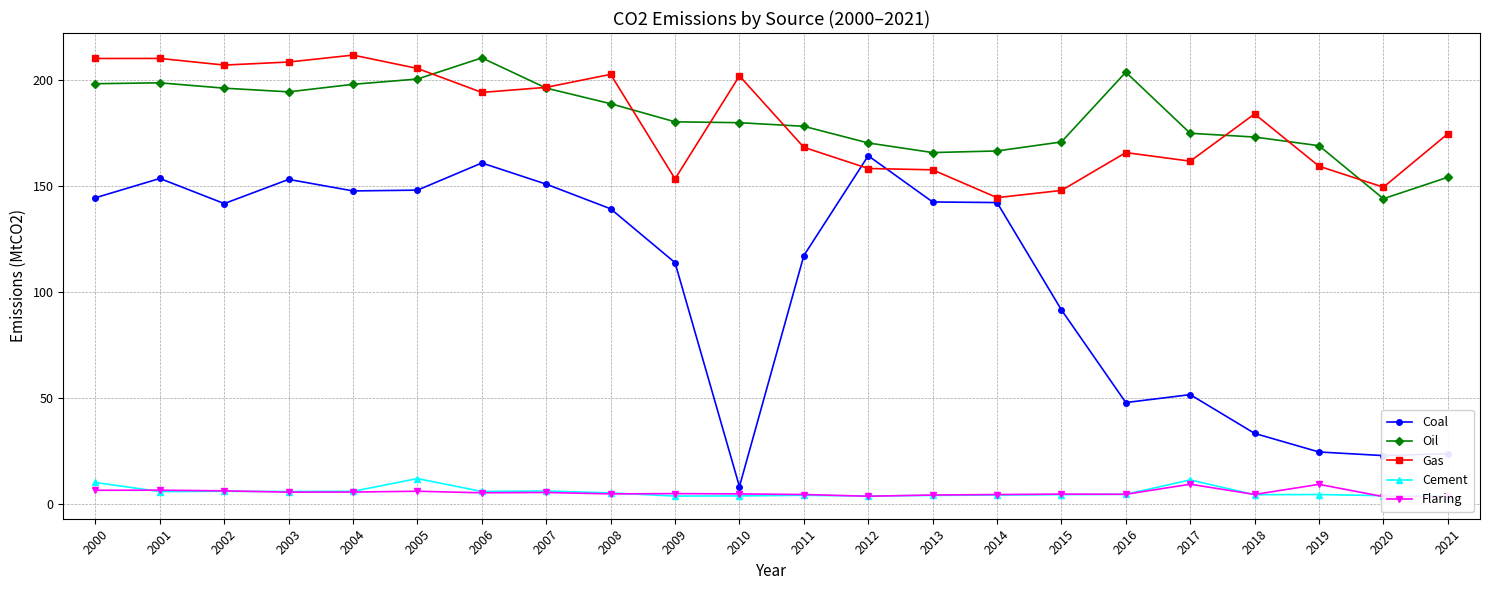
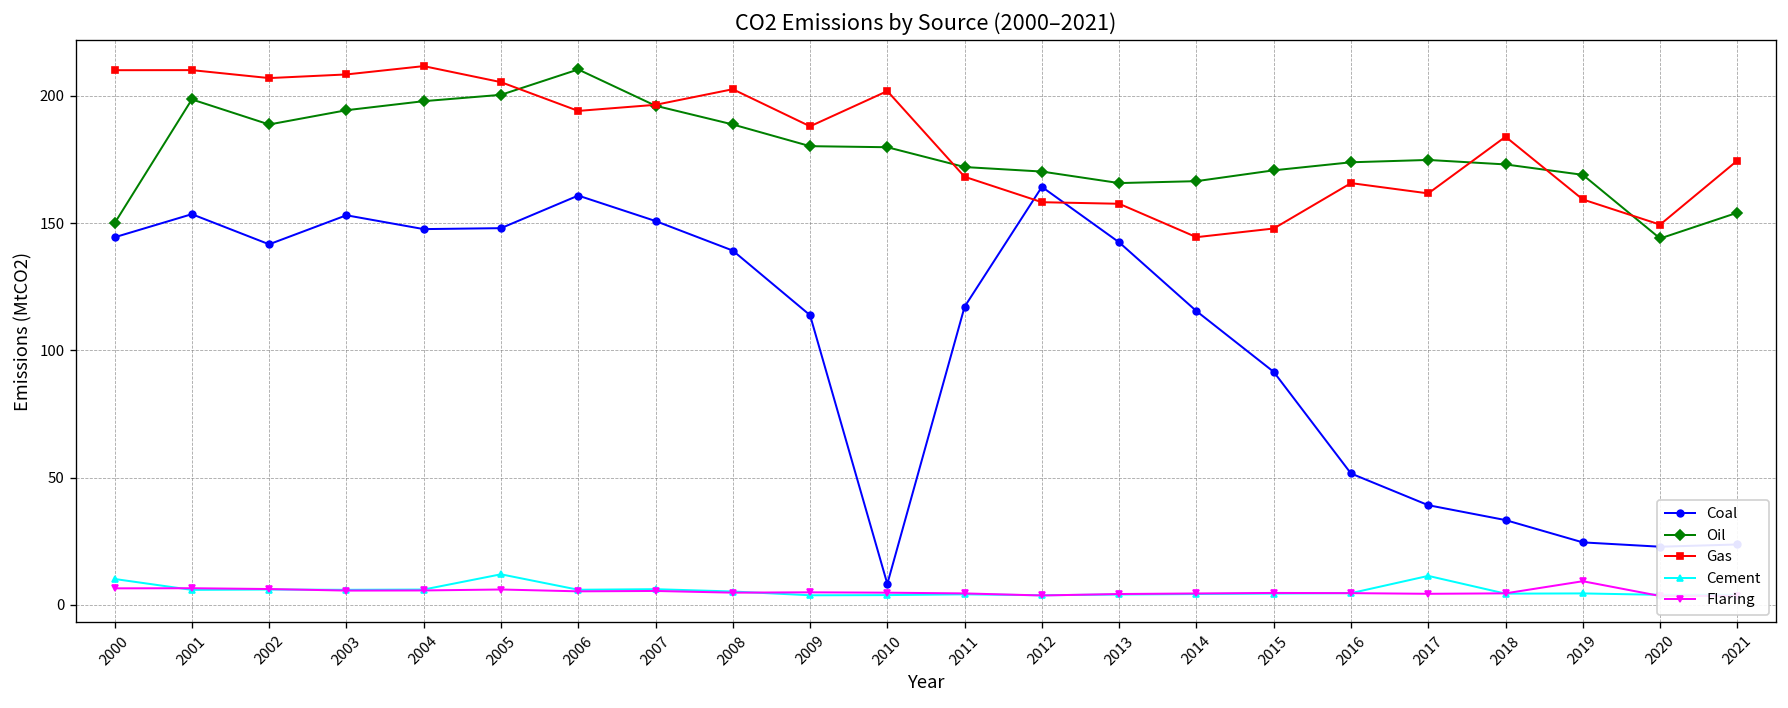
  {
    "Coal": {
      "2000": 144,
      "2001": 154,
      "2002": 142,
      "2003": 153,
      "2004": 148,
      "2005": 148,
      "2006": 161,
      "2007": 151,
      "2008": 139,
      "2009": 114,
      "2010": 8,
      "2011": 117,
      "2012": 164,
      "2013": 142,
-     "2014": 142,
+     "2014": 115,
      "2015": 92,
-     "2016": 48,
-     "2017": 52,
+     "2016": 52,
+     "2017": 39,
      "2018": 33,
      "2019": 25
    },
    "Oil": {
-     "2000": 198,
+     "2000": 150,
      "2001": 199,
-     "2002": 196,
+     "2002": 189,
      "2003": 194,
      "2004": 198,
      "2005": 200,
      "2006": 210,
      "2008": 189,
      "2009": 180,
      "2010": 180,
-     "2011": 178,
+     "2011": 172,
      "2012": 170,
      "2013": 166,
      "2014": 167,
      "2015": 171,
-     "2016": 204,
+     "2016": 174,
      "2017": 175,
      "2018": 173,
      "2019": 169,
      "2020": 144,
      "2021": 154
    },
    "Gas": {
      "2000": 210,
      "2001": 210,
      "2002": 207,
      "2003": 208,
      "2004": 212,
      "2005": 205,
      "2006": 194,
      "2008": 203,
-     "2009": 153,
+     "2009": 188,
      "2010": 202,
      "2011": 168,
      "2012": 158,
      "2013": 158,
      "2014": 144,
      "2015": 148,
      "2016": 166,
      "2017": 162,
      "2018": 184,
      "2019": 159,
      "2020": 149,
      "2021": 175
    },
    "Cement": {
      "2000": 10,
      "2005": 12,
      "2017": 11,
      "2019": 4
    },
    "Flaring": {
      "2000": 6,
      "2005": 6,
-     "2017": 9,
+     "2017": 4,
      "2019": 9
    }
  }
